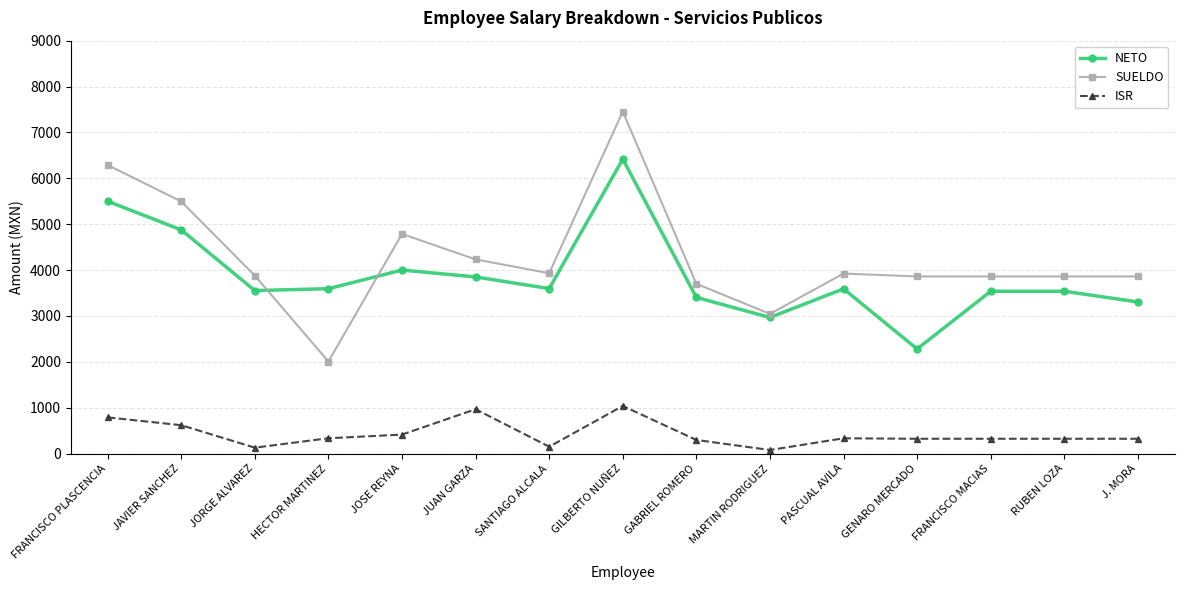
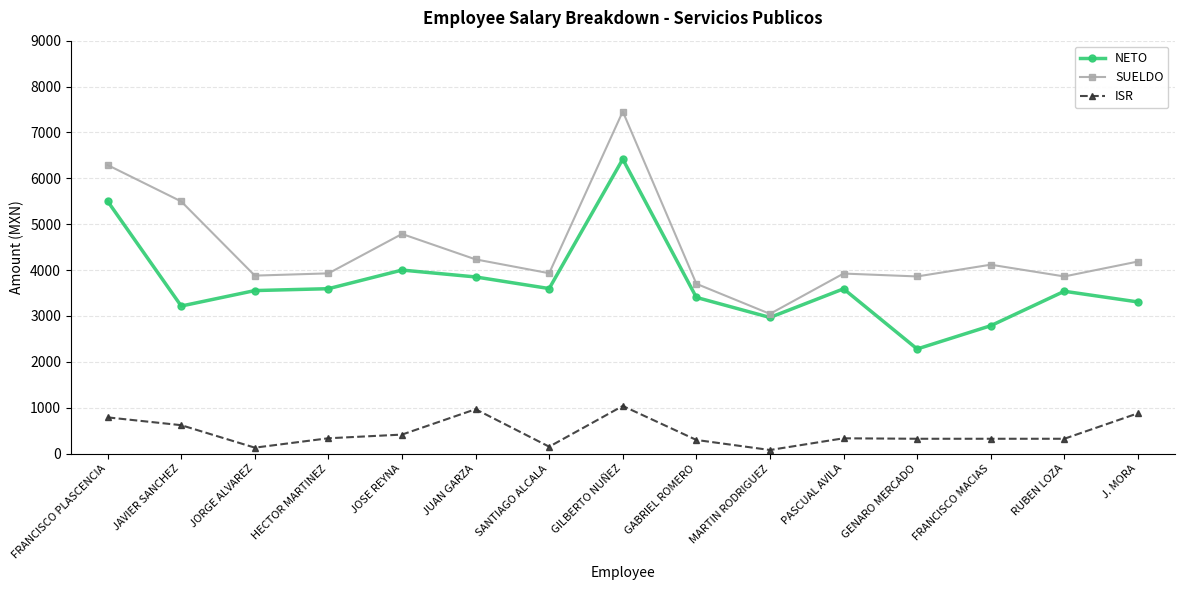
  {
    "NETO": {
      "FRANCISCO PLASCENCIA": 5500,
-     "JAVIER SANCHEZ": 4900,
+     "JAVIER SANCHEZ": 3200,
      "JORGE ALVAREZ": 3600,
      "HECTOR MARTINEZ": 3600,
      "JOSE REYNA": 4000,
      "JUAN GARZA": 3900,
      "SANTIAGO ALCALA": 3600,
      "GILBERTO NUÑEZ": 6400,
      "GABRIEL ROMERO": 3400,
      "MARTIN RODRIGUEZ": 3000,
      "PASCUAL AVILA": 3600,
      "GENARO MERCADO": 2300,
-     "FRANCISCO MACIAS": 3500,
+     "FRANCISCO MACIAS": 2800,
      "RUBEN LOZA": 3500,
      "J. MORA": 3300
    },
    "SUELDO": {
      "FRANCISCO PLASCENCIA": 6300,
      "JAVIER SANCHEZ": 5500,
      "JORGE ALVAREZ": 3900,
-     "HECTOR MARTINEZ": 2000,
+     "HECTOR MARTINEZ": 3900,
      "JOSE REYNA": 4800,
      "JUAN GARZA": 4200,
      "SANTIAGO ALCALA": 3900,
      "GILBERTO NUÑEZ": 7500,
      "GABRIEL ROMERO": 3700,
      "MARTIN RODRIGUEZ": 3000,
      "PASCUAL AVILA": 3900,
      "GENARO MERCADO": 3900,
-     "FRANCISCO MACIAS": 3900,
+     "FRANCISCO MACIAS": 4100,
      "RUBEN LOZA": 3900,
-     "J. MORA": 3900
+     "J. MORA": 4200
    },
    "ISR": {
      "FRANCISCO PLASCENCIA": 800,
      "JAVIER SANCHEZ": 600,
      "JORGE ALVAREZ": 100,
      "HECTOR MARTINEZ": 300,
      "JOSE REYNA": 400,
      "JUAN GARZA": 1000,
      "SANTIAGO ALCALA": 200,
      "GILBERTO NUÑEZ": 1000,
      "GABRIEL ROMERO": 300,
      "MARTIN RODRIGUEZ": 100,
      "PASCUAL AVILA": 300,
      "GENARO MERCADO": 300,
      "FRANCISCO MACIAS": 300,
      "RUBEN LOZA": 300,
-     "J. MORA": 300
+     "J. MORA": 900
    }
  }
